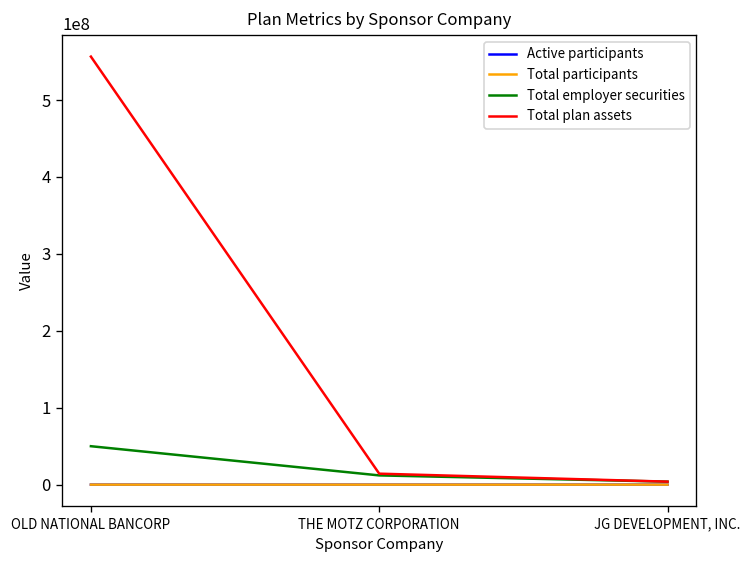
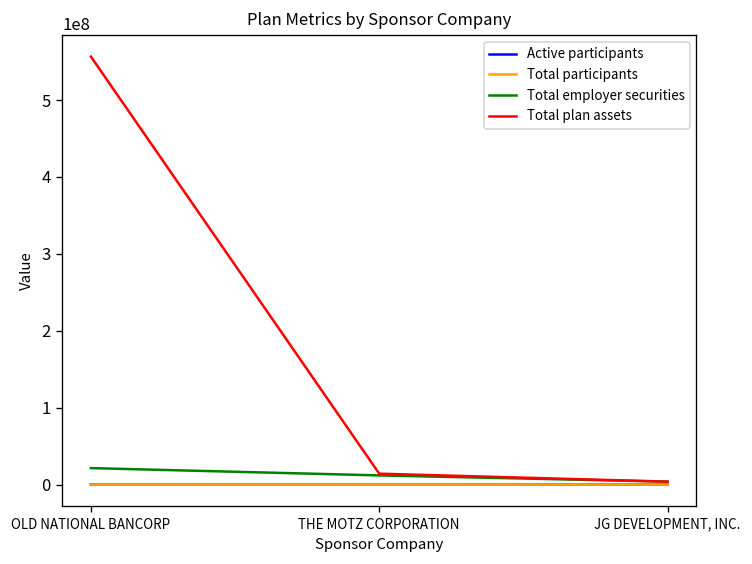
  {
    "Total participants": {
      "OLD NATIONAL BANCORP": 0,
      "THE MOTZ CORPORATION": 0
    },
    "Total employer securities": {
-     "OLD NATIONAL BANCORP": 50000000
+     "OLD NATIONAL BANCORP": 20000000
    },
    "Total plan assets": {
      "OLD NATIONAL BANCORP": 560000000
    }
  }
